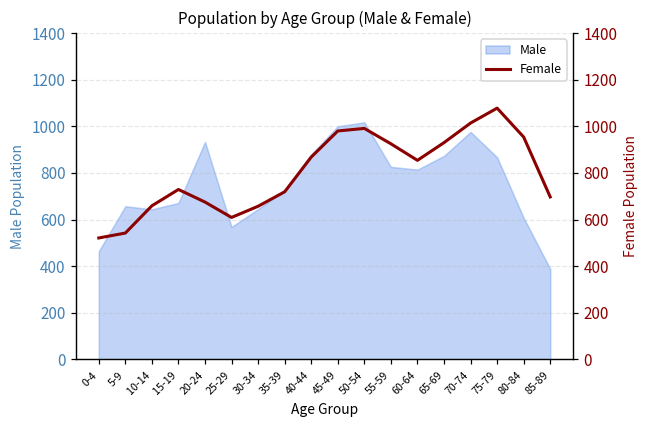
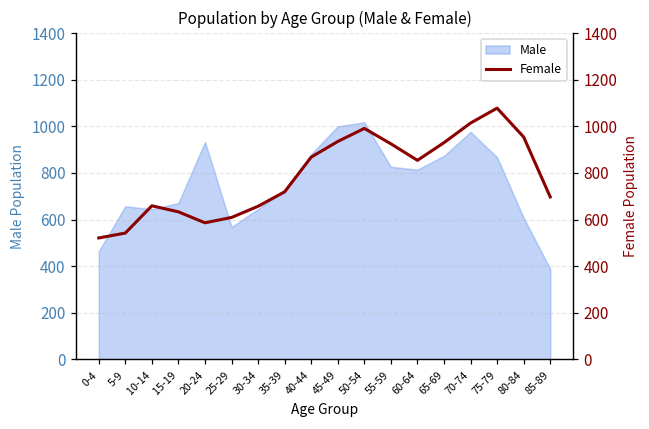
  {
    "Male": {
      "0-4": 460,
      "5-9": 660,
      "10-14": 640,
      "15-19": 670,
      "20-24": 930,
      "25-29": 570,
      "30-34": 650,
      "35-39": 730,
      "40-44": 880,
      "45-49": 1000,
      "50-54": 1020,
      "55-59": 830,
      "60-64": 810,
      "65-69": 870,
      "70-74": 980,
      "75-79": 870,
      "80-84": 610,
      "85-89": 390
    },
    "Female": {
      "0-4": 520,
      "5-9": 540,
      "10-14": 660,
-     "15-19": 730,
-     "20-24": 680,
+     "15-19": 630,
+     "20-24": 590,
      "25-29": 610,
      "30-34": 660,
      "35-39": 720,
      "40-44": 870,
-     "45-49": 980,
+     "45-49": 940,
      "50-54": 990,
      "55-59": 930,
      "60-64": 850,
      "65-69": 930,
      "70-74": 1010,
      "75-79": 1080,
      "80-84": 950,
      "85-89": 700
    }
  }
